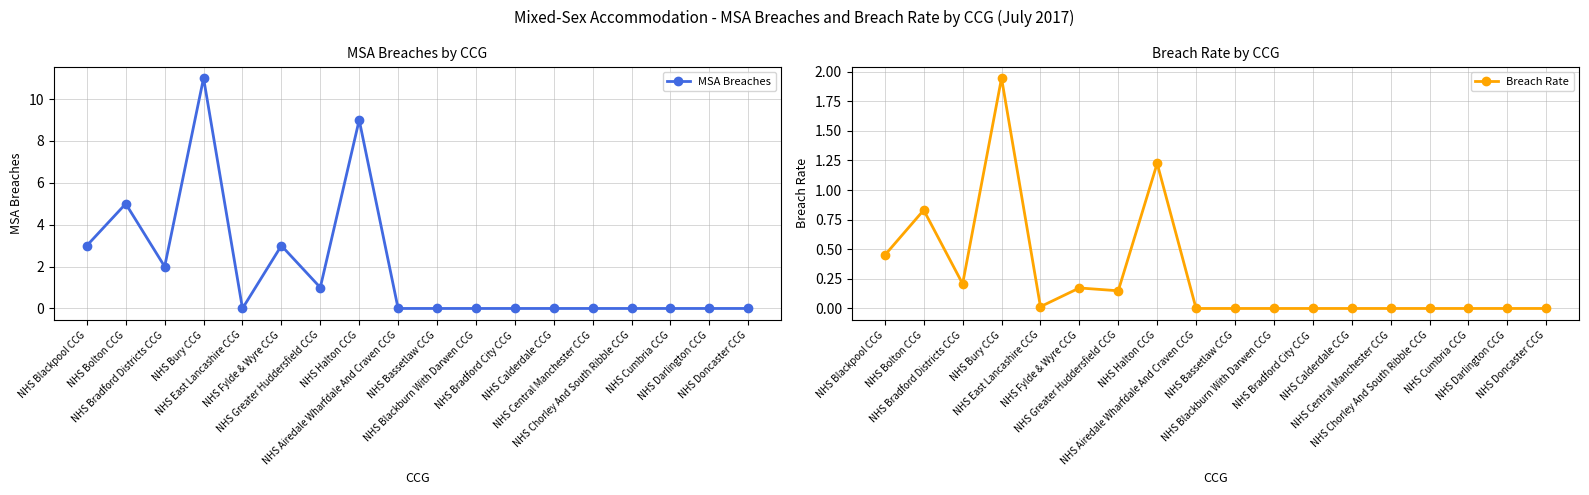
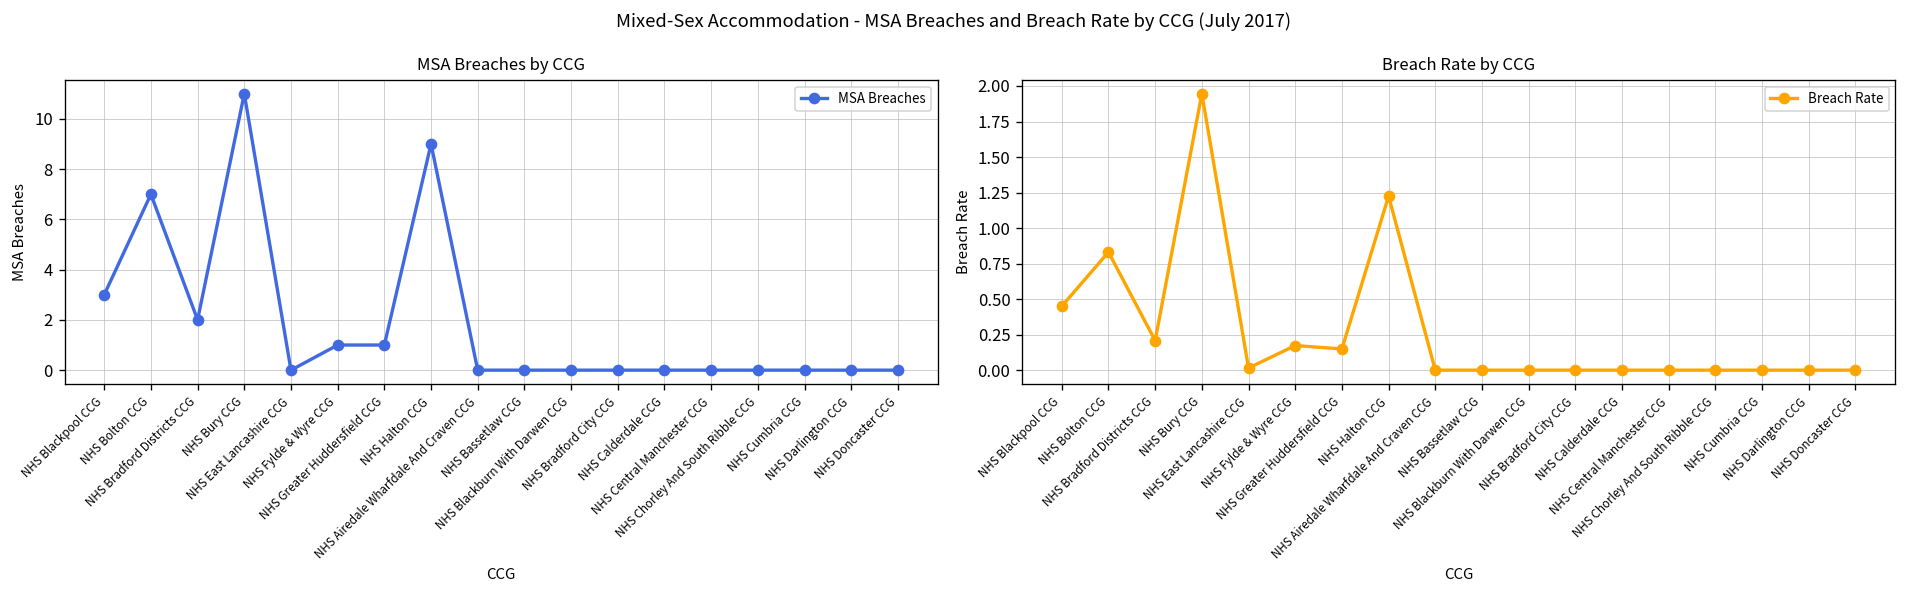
  {
    "MSA Breaches by CCG": {
      "NHS Blackpool CCG": 3,
-     "NHS Bolton CCG": 5,
+     "NHS Bolton CCG": 7,
      "NHS Bradford Districts CCG": 2,
      "NHS Bury CCG": 11,
      "NHS East Lancashire CCG": 0,
-     "NHS Fylde & Wyre CCG": 3,
+     "NHS Fylde & Wyre CCG": 1,
      "NHS Greater Huddersfield CCG": 1,
      "NHS Halton CCG": 9,
      "NHS Airedale Wharfdale And Craven CCG": 0,
      "NHS Bassetlaw CCG": 0,
      "NHS Blackburn With Darwen CCG": 0,
      "NHS Bradford City CCG": 0,
      "NHS Calderdale CCG": 0,
      "NHS Central Manchester CCG": 0,
      "NHS Chorley And South Ribble CCG": 0,
      "NHS Cumbria CCG": 0,
      "NHS Darlington CCG": 0,
      "NHS Doncaster CCG": 0
    },
    "Breach Rate by CCG": {
      "NHS Blackpool CCG": 0.45,
      "NHS Bolton CCG": 0.83,
      "NHS Bradford Districts CCG": 0.21,
      "NHS Bury CCG": 1.95,
      "NHS East Lancashire CCG": 0.02,
      "NHS Fylde & Wyre CCG": 0.17,
      "NHS Greater Huddersfield CCG": 0.15,
      "NHS Halton CCG": 1.22,
      "NHS Airedale Wharfdale And Craven CCG": 0.00,
      "NHS Bassetlaw CCG": 0.00,
      "NHS Blackburn With Darwen CCG": 0.00,
      "NHS Bradford City CCG": 0.00,
      "NHS Calderdale CCG": 0.00,
      "NHS Central Manchester CCG": 0.00,
      "NHS Chorley And South Ribble CCG": 0.00,
      "NHS Cumbria CCG": 0.00,
      "NHS Darlington CCG": 0.00,
      "NHS Doncaster CCG": 0.00
    }
  }
